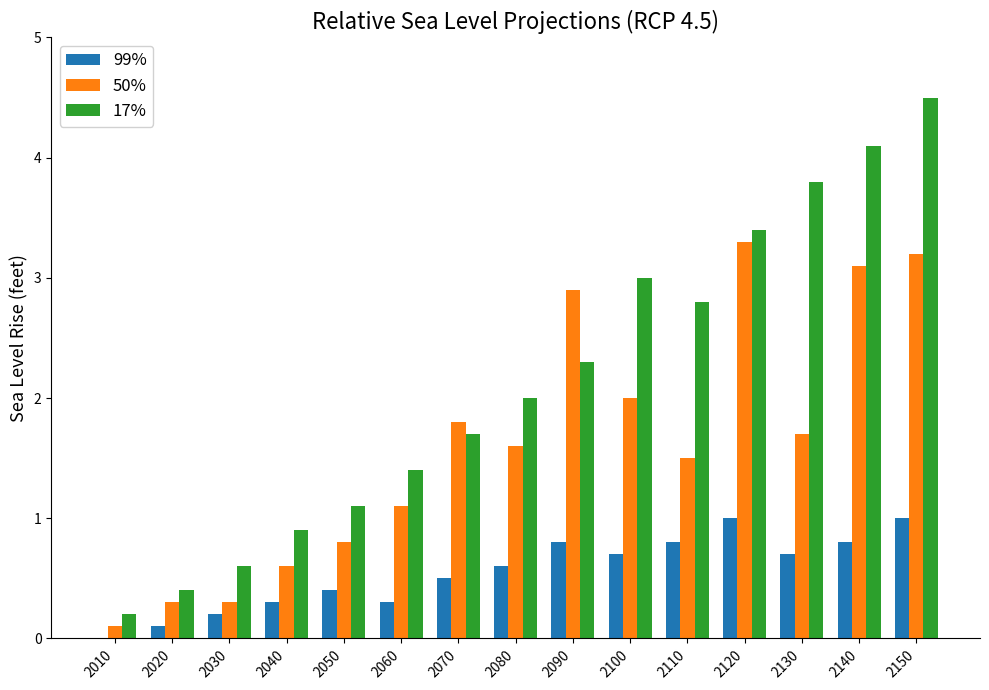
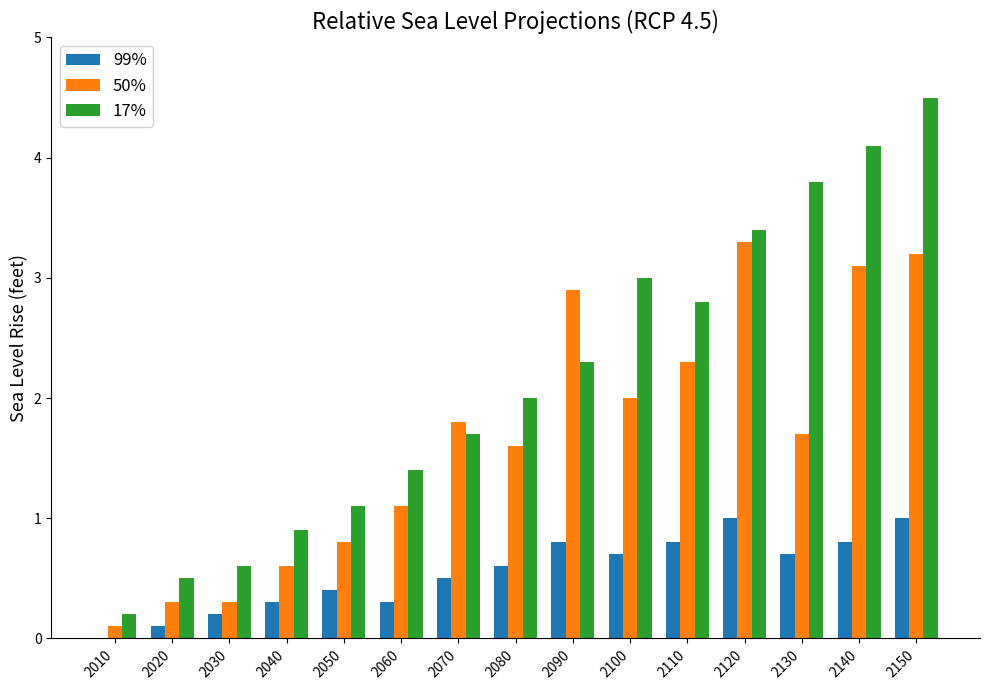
  {
    "99%": {
      "2010": 0.0,
      "2020": 0.1,
      "2030": 0.2,
      "2040": 0.3,
      "2050": 0.4,
      "2060": 0.3,
      "2070": 0.5,
      "2080": 0.6,
      "2090": 0.8,
      "2100": 0.7,
      "2110": 0.8,
      "2120": 1.0,
      "2130": 0.7,
      "2140": 0.8,
      "2150": 1.0
    },
    "50%": {
      "2010": 0.1,
      "2020": 0.3,
      "2030": 0.3,
      "2040": 0.6,
      "2050": 0.8,
      "2060": 1.1,
      "2070": 1.8,
      "2080": 1.6,
      "2090": 2.9,
      "2100": 2.0,
-     "2110": 1.5,
+     "2110": 2.3,
      "2120": 3.3,
      "2130": 1.7,
      "2140": 3.1,
      "2150": 3.2
    },
    "17%": {
      "2010": 0.2,
-     "2020": 0.4,
+     "2020": 0.5,
      "2030": 0.6,
      "2040": 0.9,
      "2050": 1.1,
      "2060": 1.4,
      "2070": 1.7,
      "2080": 2.0,
      "2090": 2.3,
      "2100": 3.0,
      "2110": 2.8,
      "2120": 3.4,
      "2130": 3.8,
      "2140": 4.1,
      "2150": 4.5
    }
  }
